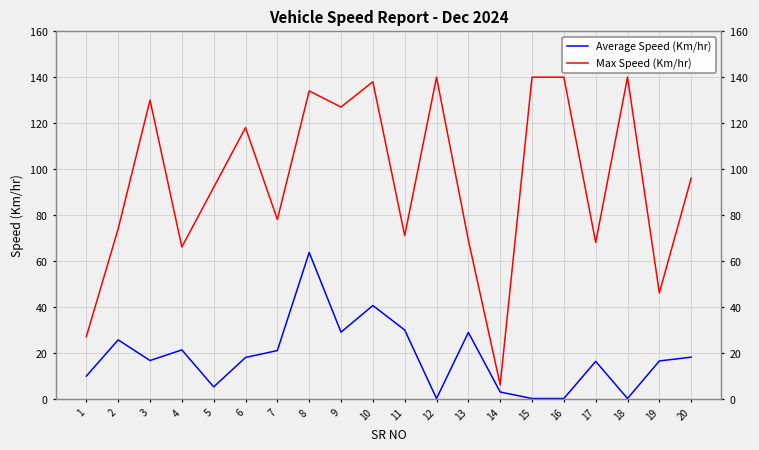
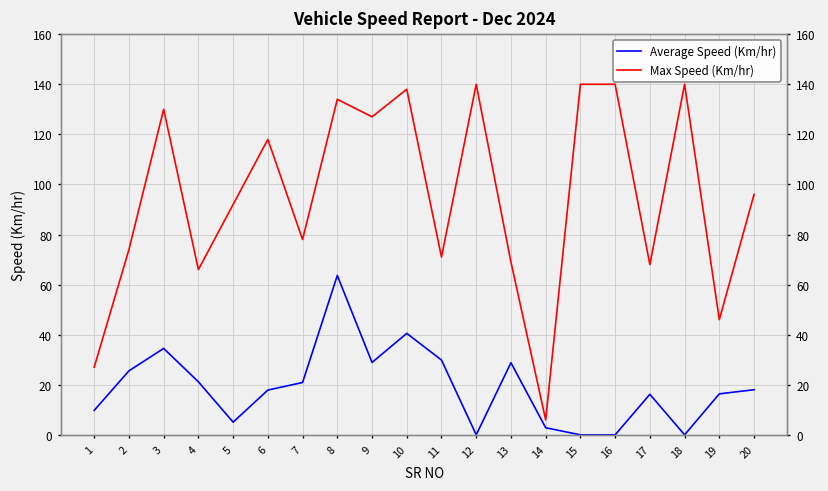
  {
    "Average Speed (Km/hr)": {
      "1": 10,
      "2": 26,
-     "3": 17,
+     "3": 35,
      "4": 21,
      "5": 5,
      "6": 18,
      "7": 21,
      "8": 64,
      "9": 29,
      "10": 41,
      "11": 30,
      "12": 0,
      "13": 29,
      "14": 3,
      "15": 0,
      "16": 0,
      "17": 16,
      "18": 0,
      "19": 16,
      "20": 18
    },
    "Max Speed (Km/hr)": {
      "1": 27,
      "2": 74,
      "3": 130,
      "4": 66,
      "5": 92,
      "6": 118,
      "7": 78,
      "8": 134,
      "9": 127,
      "10": 138,
      "11": 71,
      "12": 140,
      "13": 69,
      "14": 6,
      "15": 140,
      "16": 140,
      "17": 68,
      "18": 140,
      "19": 46,
      "20": 96
    }
  }
